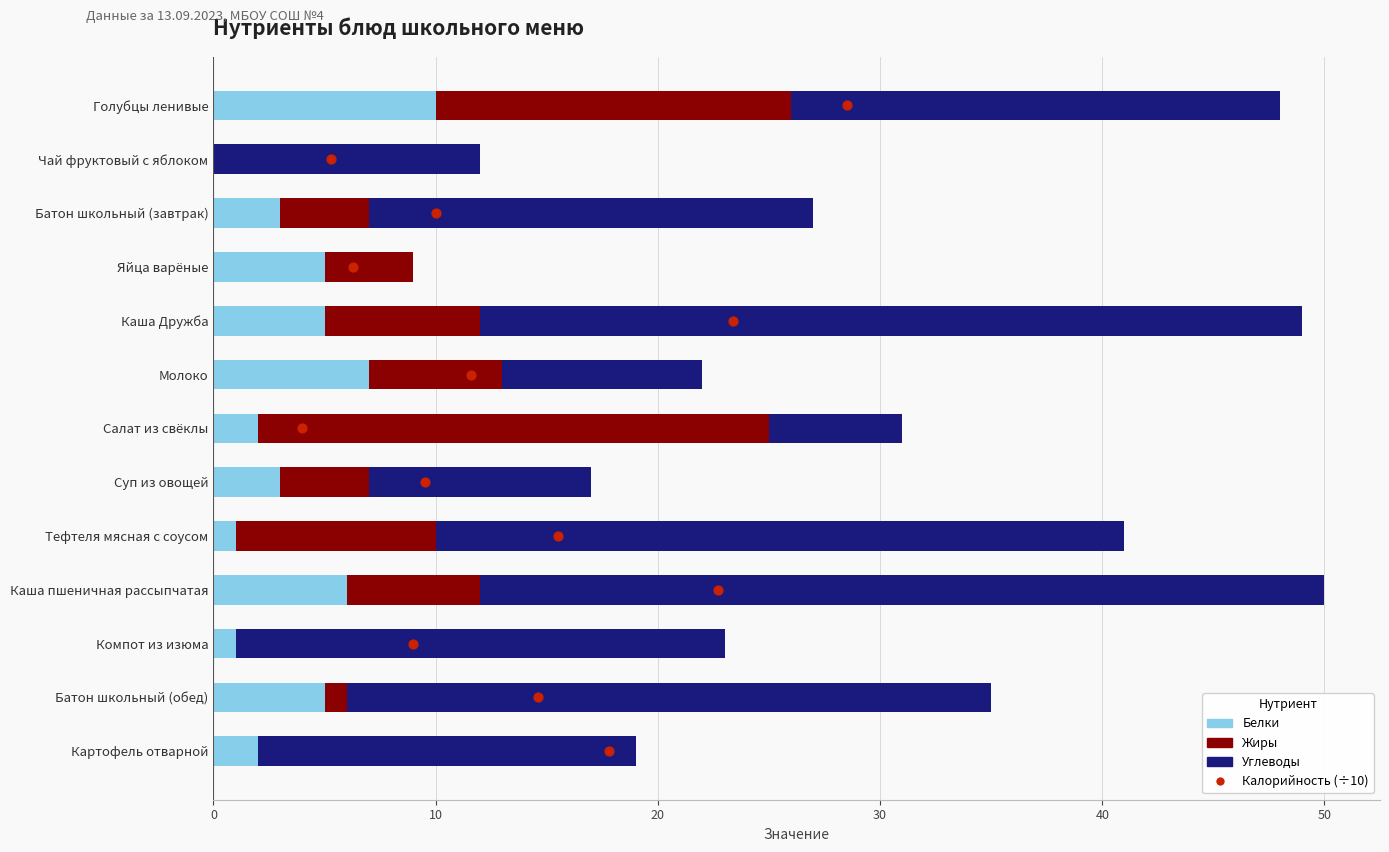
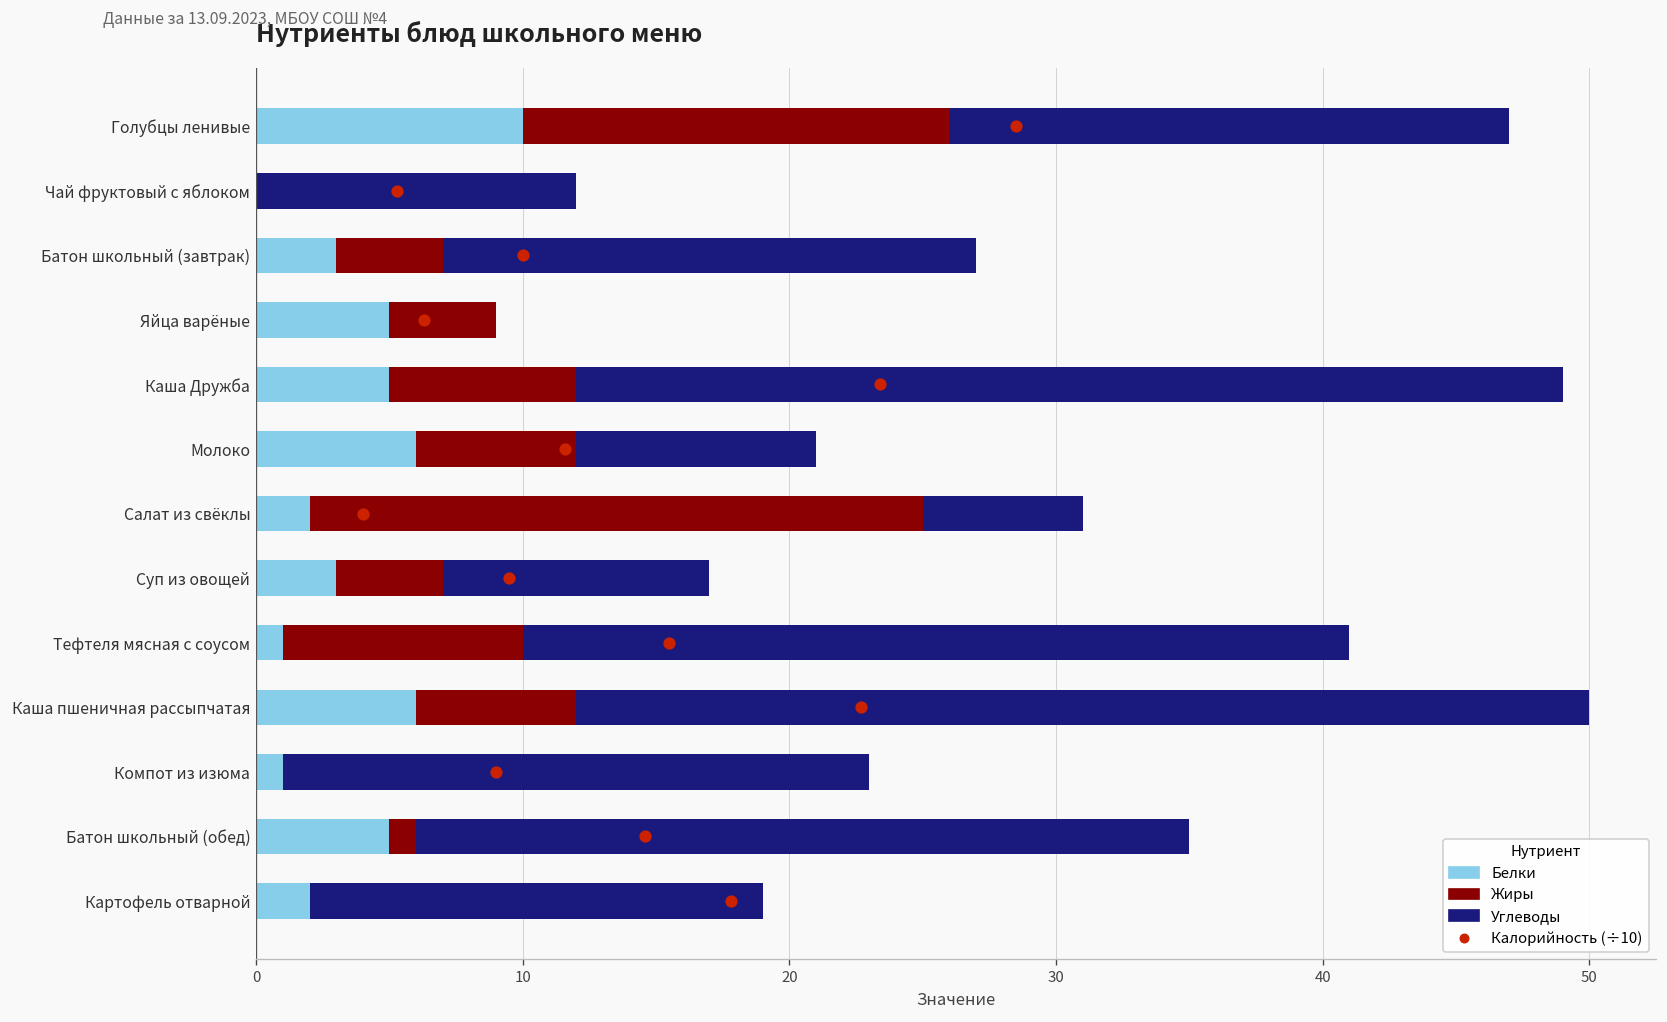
  {
    "Белки": {
      "Голубцы ленивые": 10,
      "Чай фруктовый с яблоком": 0,
      "Батон школьный (завтрак)": 3,
      "Яйца варёные": 5,
      "Каша Дружба": 5,
-     "Молоко": 7,
+     "Молоко": 6,
      "Салат из свёклы": 2,
      "Суп из овощей": 3,
      "Тефтеля мясная с соусом": 1,
      "Каша пшеничная рассыпчатая": 6,
      "Компот из изюма": 1,
      "Батон школьный (обед)": 5,
      "Картофель отварной": 2
    },
    "Жиры": {
      "Голубцы ленивые": 16,
      "Чай фруктовый с яблоком": 0,
      "Батон школьный (завтрак)": 4,
      "Яйца варёные": 4,
      "Каша Дружба": 7,
      "Молоко": 6,
      "Салат из свёклы": 23,
      "Суп из овощей": 4,
      "Тефтеля мясная с соусом": 9,
      "Каша пшеничная рассыпчатая": 6,
      "Компот из изюма": 0,
      "Батон школьный (обед)": 1,
      "Картофель отварной": 0
    },
    "Углеводы": {
-     "Голубцы ленивые": 22,
+     "Голубцы ленивые": 21,
      "Чай фруктовый с яблоком": 12,
      "Батон школьный (завтрак)": 20,
      "Яйца варёные": 0,
      "Каша Дружба": 37,
      "Молоко": 9,
      "Салат из свёклы": 6,
      "Суп из овощей": 10,
      "Тефтеля мясная с соусом": 31,
      "Каша пшеничная рассыпчатая": 38,
      "Компот из изюма": 22,
      "Батон школьный (обед)": 29,
      "Картофель отварной": 17
    }
  }
